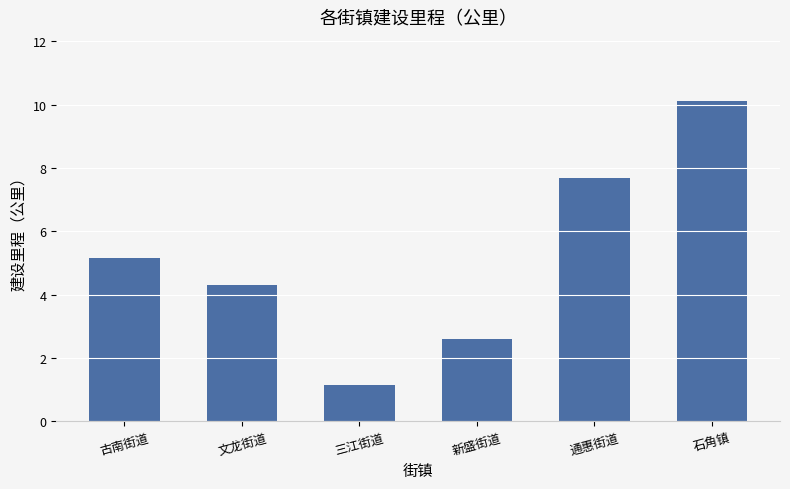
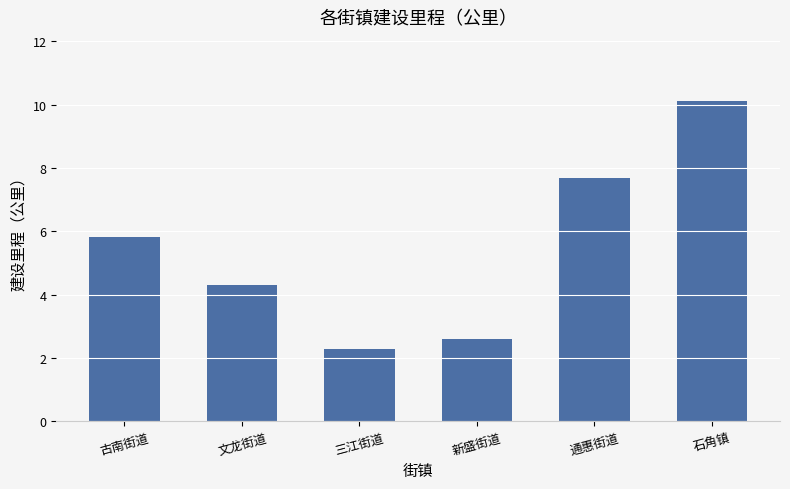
  {
-   "古南街道": 5.2,
+   "古南街道": 5.8,
    "文龙街道": 4.3,
-   "三江街道": 1.2,
+   "三江街道": 2.3,
    "新盛街道": 2.6,
    "通惠街道": 7.7,
    "石角镇": 10.1
  }
